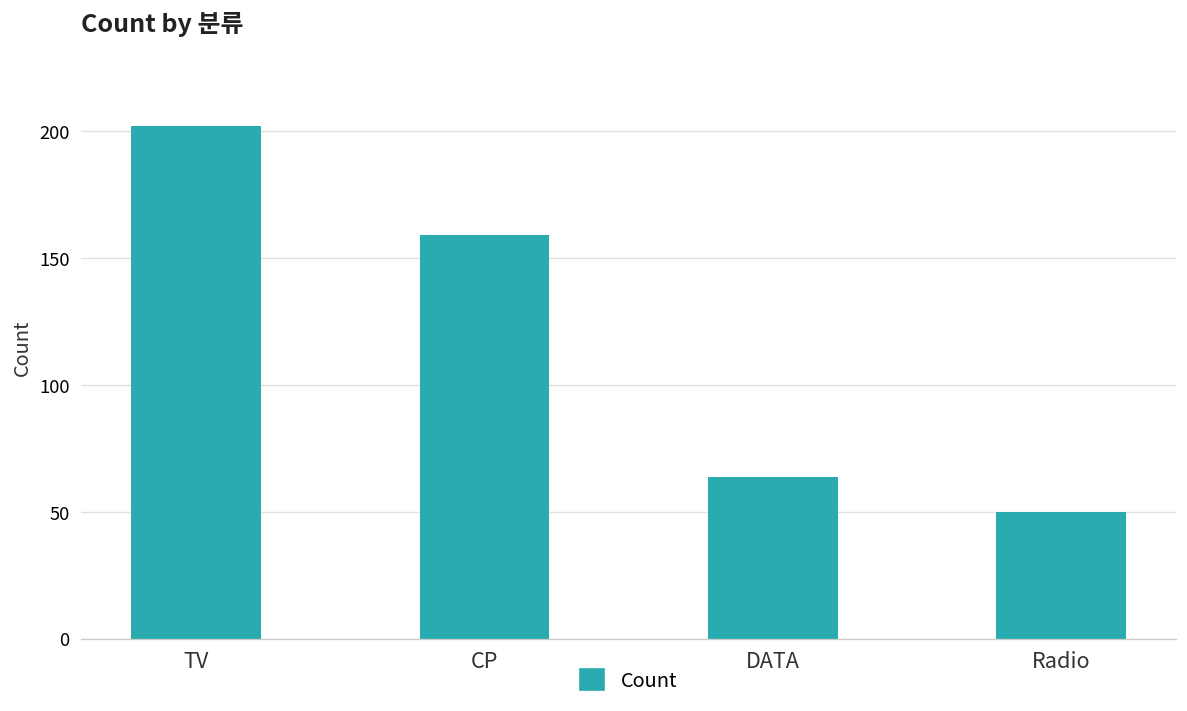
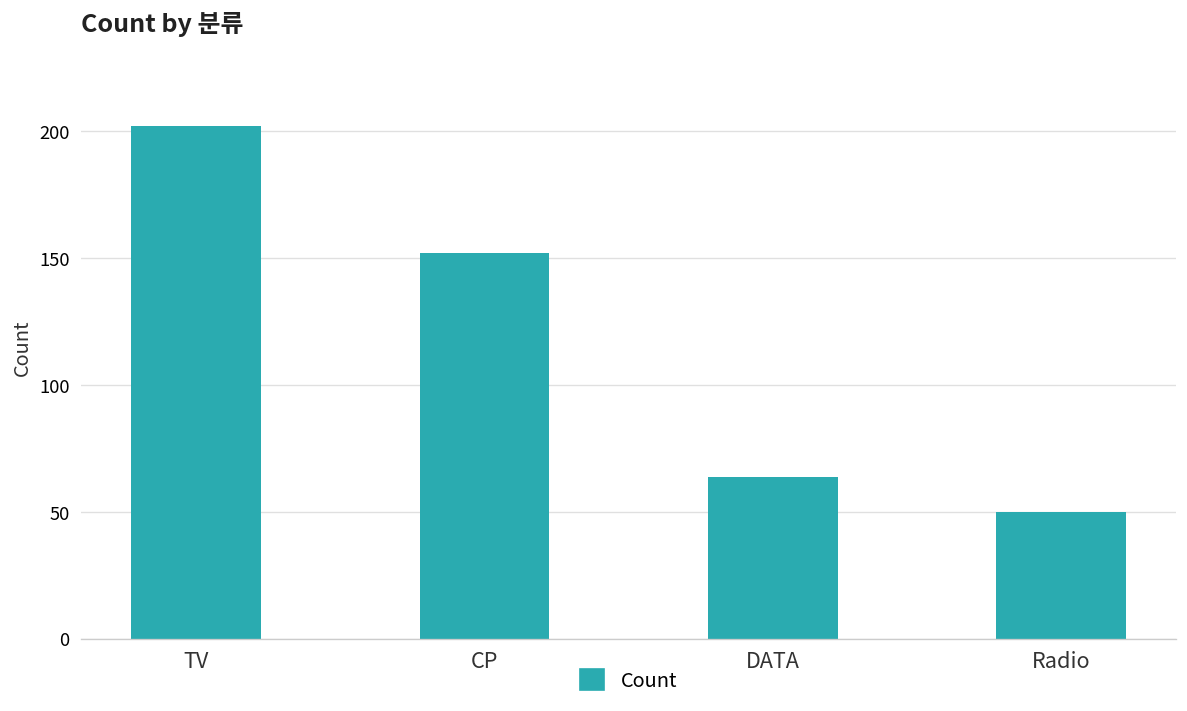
  {
    "TV": 202,
-   "CP": 159,
+   "CP": 152,
    "DATA": 64,
    "Radio": 50
  }
